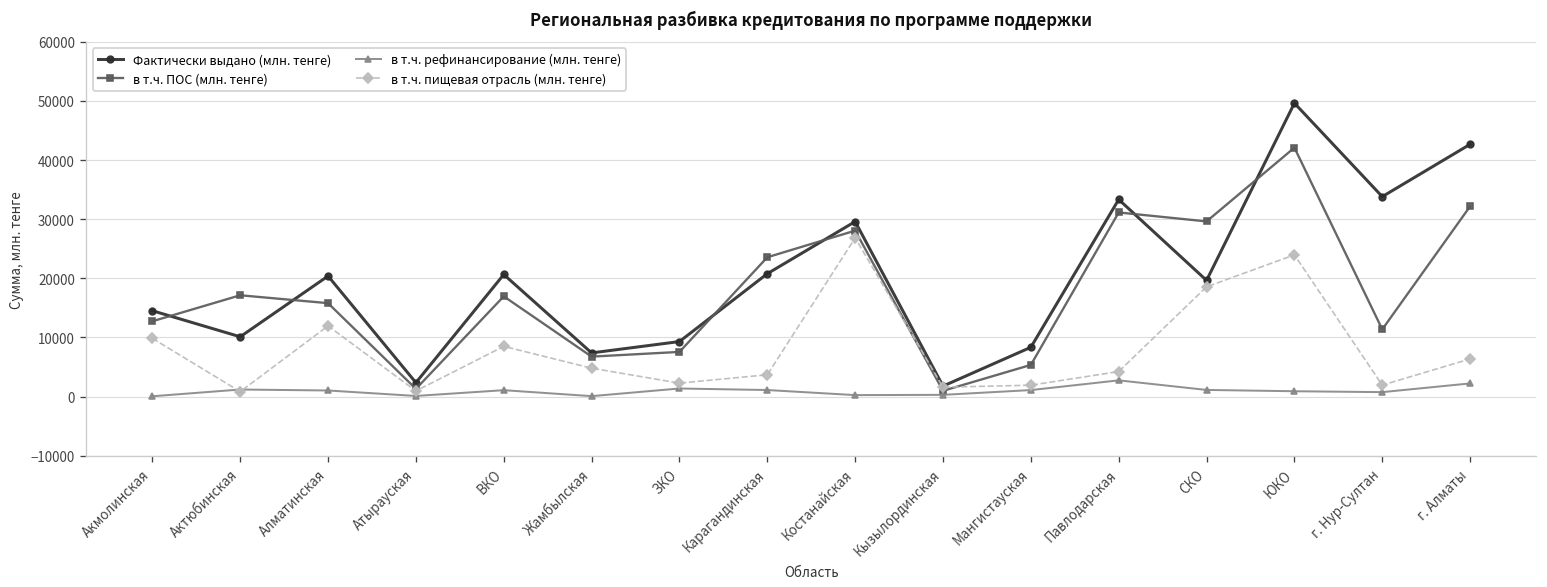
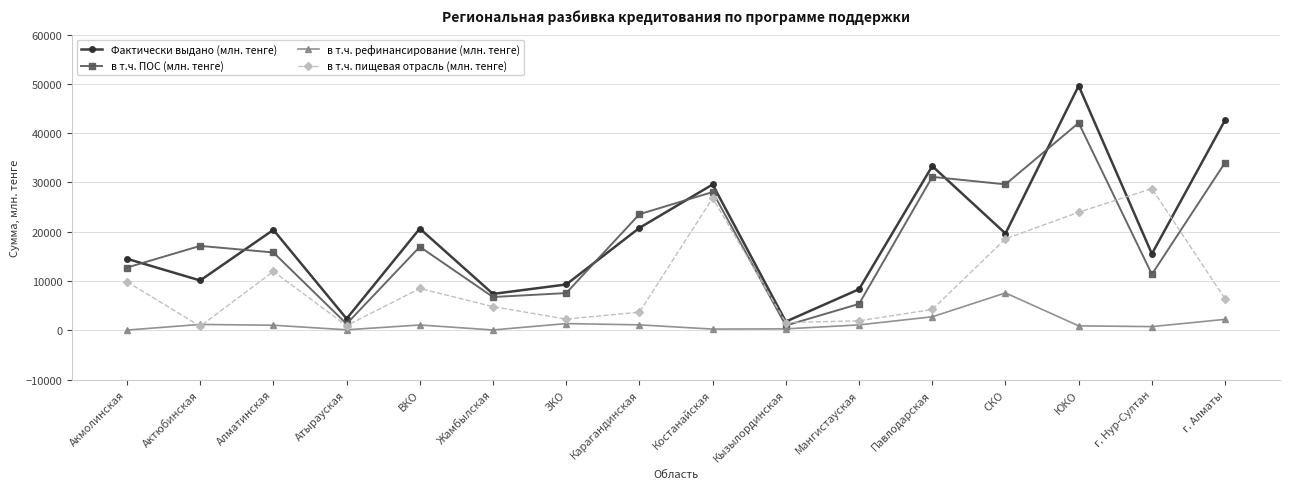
  {
    "Фактически выдано (млн. тенге)": {
      "Акмолинская": 15000,
      "Актюбинская": 10000,
      "Алматинская": 20000,
      "Атырауская": 2000,
      "ВКО": 21000,
      "Жамбылская": 7000,
      "ЗКО": 9000,
      "Карагандинская": 21000,
      "Костанайская": 30000,
      "Мангистауская": 8000,
      "Павлодарская": 33000,
      "СКО": 20000,
      "ЮКО": 50000,
-     "г. Нур-Султан": 34000,
+     "г. Нур-Султан": 16000,
      "г. Алматы": 43000
    },
    "в т.ч. ПОС (млн. тенге)": {
      "Акмолинская": 13000,
      "Актюбинская": 17000,
      "Алматинская": 16000,
      "ВКО": 17000,
      "Жамбылская": 7000,
      "ЗКО": 8000,
      "Карагандинская": 24000,
      "Костанайская": 28000,
      "Кызылординская": 1000,
      "Мангистауская": 5000,
      "Павлодарская": 31000,
      "СКО": 30000,
      "ЮКО": 42000,
      "г. Нур-Султан": 11000,
-     "г. Алматы": 32000
+     "г. Алматы": 34000
    },
    "в т.ч. рефинансирование (млн. тенге)": {
      "Акмолинская": 0,
      "Алматинская": 1000,
      "Атырауская": 0,
      "ВКО": 1000,
      "Жамбылская": 0,
      "ЗКО": 1000,
      "Карагандинская": 1000,
      "Костанайская": 0,
      "Кызылординская": 0,
      "Мангистауская": 1000,
      "Павлодарская": 3000,
-     "СКО": 1000,
+     "СКО": 8000,
      "ЮКО": 1000,
      "г. Нур-Султан": 1000,
      "г. Алматы": 2000
    },
    "в т.ч. пищевая отрасль (млн. тенге)": {
      "Акмолинская": 10000,
      "Алматинская": 12000,
      "ВКО": 8000,
      "Жамбылская": 5000,
      "ЗКО": 2000,
      "Карагандинская": 4000,
      "Костанайская": 27000,
      "Мангистауская": 2000,
      "Павлодарская": 4000,
      "СКО": 19000,
      "ЮКО": 24000,
-     "г. Нур-Султан": 2000,
+     "г. Нур-Султан": 29000,
      "г. Алматы": 6000
    }
  }
